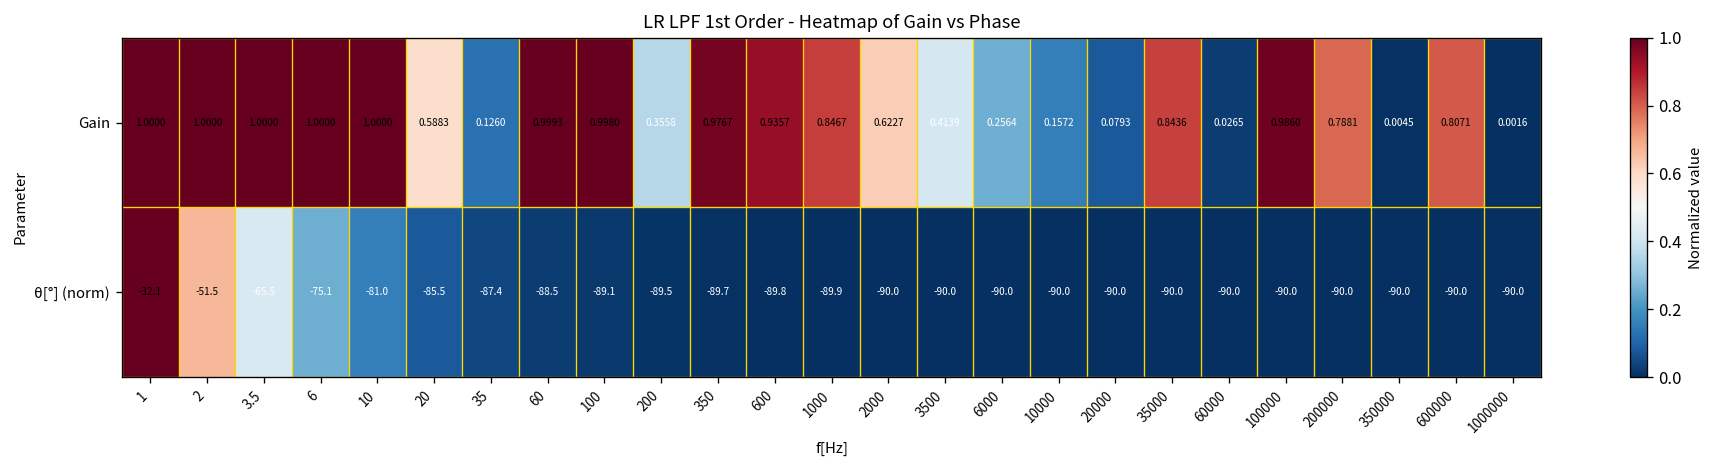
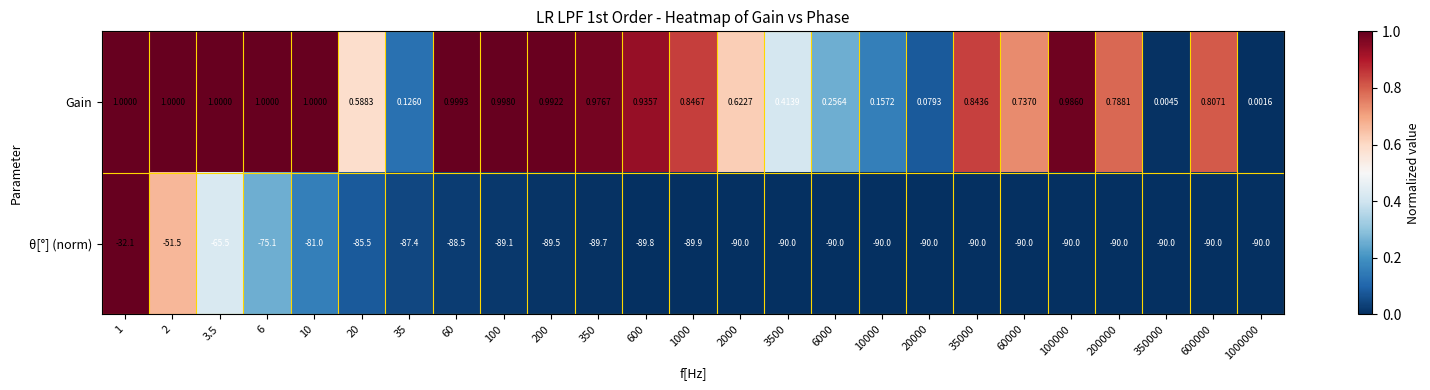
  {
    "Gain": {
      "1": 1.0000,
      "2": 1.0000,
      "3.5": 1.0000,
      "6": 1.0000,
      "10": 1.0000,
      "20": 0.5883,
      "35": 0.1260,
      "60": 0.9993,
      "100": 0.9980,
-     "200": 0.3558,
+     "200": 0.9922,
      "350": 0.9767,
      "600": 0.9357,
      "1000": 0.8467,
      "2000": 0.6227,
      "6000": 0.2564,
      "10000": 0.1572,
      "20000": 0.0793,
      "35000": 0.8436,
-     "60000": 0.0265,
+     "60000": 0.7370,
      "100000": 0.9860,
      "200000": 0.7881,
      "350000": 0.0045,
      "600000": 0.8071,
      "1000000": 0.0016
    },
    "θ[°] (norm)": {
      "1": -32.1,
      "2": -51.5,
      "6": -75.1,
      "10": -81.0,
      "20": -85.5,
      "35": -87.4,
      "60": -88.5,
      "100": -89.1,
      "200": -89.5,
      "350": -89.7,
      "600": -89.8,
      "1000": -89.9,
      "2000": -90.0,
      "3500": -90.0,
      "6000": -90.0,
      "10000": -90.0,
      "20000": -90.0,
      "35000": -90.0,
      "60000": -90.0,
      "100000": -90.0,
      "200000": -90.0,
      "350000": -90.0,
      "600000": -90.0,
      "1000000": -90.0
    }
  }
